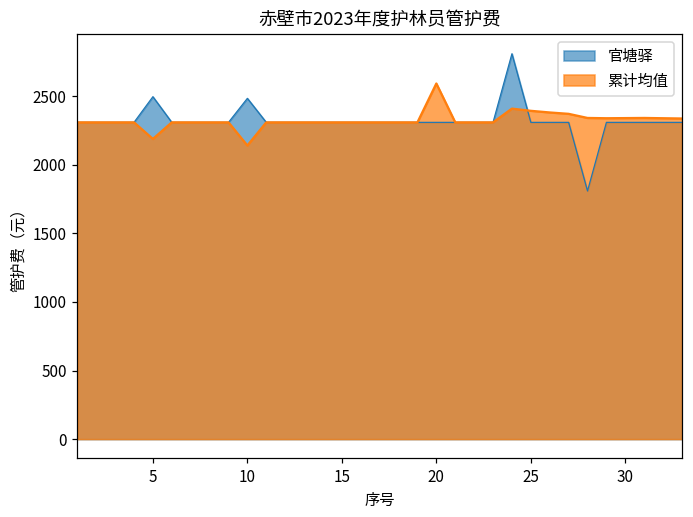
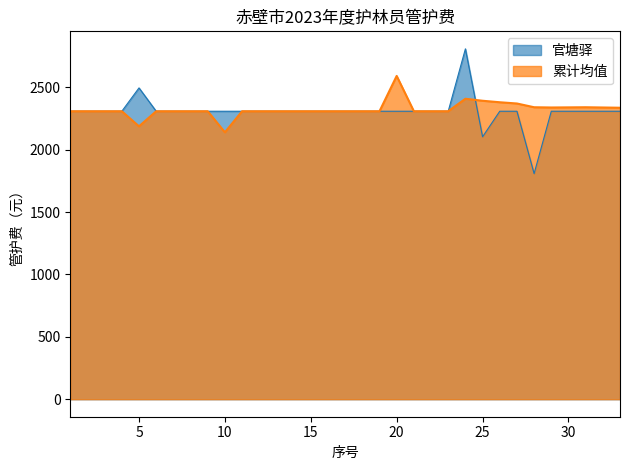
  {
    "官塘驿": {
      "5": 2500,
-     "10": 2480,
+     "10": 2310,
      "20": 2310,
-     "25": 2310,
+     "25": 2100,
      "30": 2310
    },
    "累计均值": {
      "5": 2190,
      "10": 2140,
      "20": 2590,
      "25": 2390,
      "30": 2340
    }
  }
